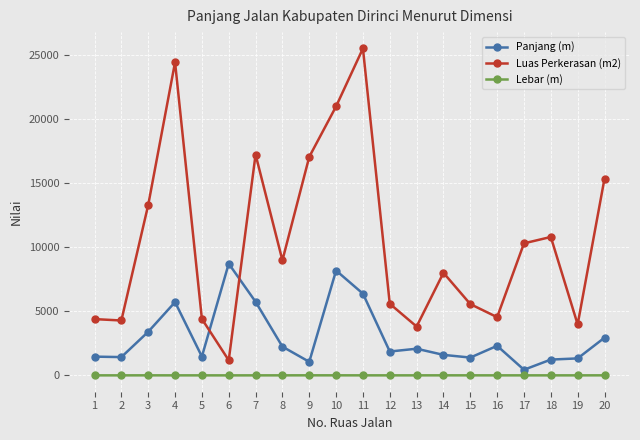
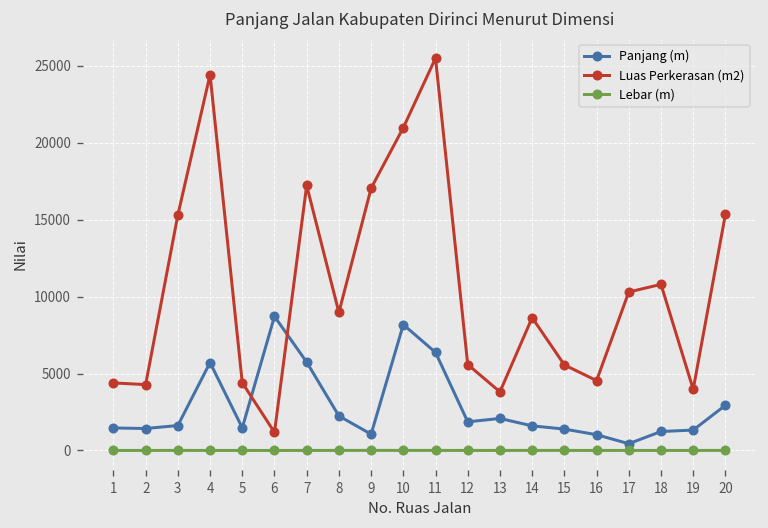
  {
    "Panjang (m)": {
      "1": 1500,
      "2": 1400,
-     "3": 3400,
+     "3": 1600,
      "4": 5700,
      "5": 1500,
      "6": 8700,
      "7": 5700,
      "8": 2200,
      "9": 1100,
      "10": 8200,
      "11": 6400,
      "12": 1900,
      "13": 2100,
      "14": 1600,
      "15": 1400,
-     "16": 2300,
+     "16": 1000,
      "17": 400,
      "18": 1200,
      "19": 1300,
      "20": 2900
    },
    "Luas Perkerasan (m2)": {
      "1": 4400,
      "2": 4300,
-     "3": 13300,
+     "3": 15300,
      "4": 24400,
      "5": 4400,
      "6": 1200,
      "7": 17200,
      "8": 9000,
      "9": 17000,
      "10": 21000,
      "11": 25500,
      "12": 5600,
      "13": 3800,
-     "14": 8000,
+     "14": 8600,
      "15": 5600,
      "16": 4500,
      "17": 10300,
      "18": 10800,
      "19": 4000,
      "20": 15300
    },
    "Lebar (m)": {
      "1": 0,
      "2": 0,
      "3": 0,
      "4": 0,
      "5": 0,
      "6": 0,
      "7": 0,
      "8": 0,
      "9": 0,
      "10": 0,
      "11": 0,
      "12": 0,
      "13": 0,
      "14": 0,
      "15": 0,
      "16": 0,
      "17": 0,
      "18": 0,
      "19": 0,
      "20": 0
    }
  }
